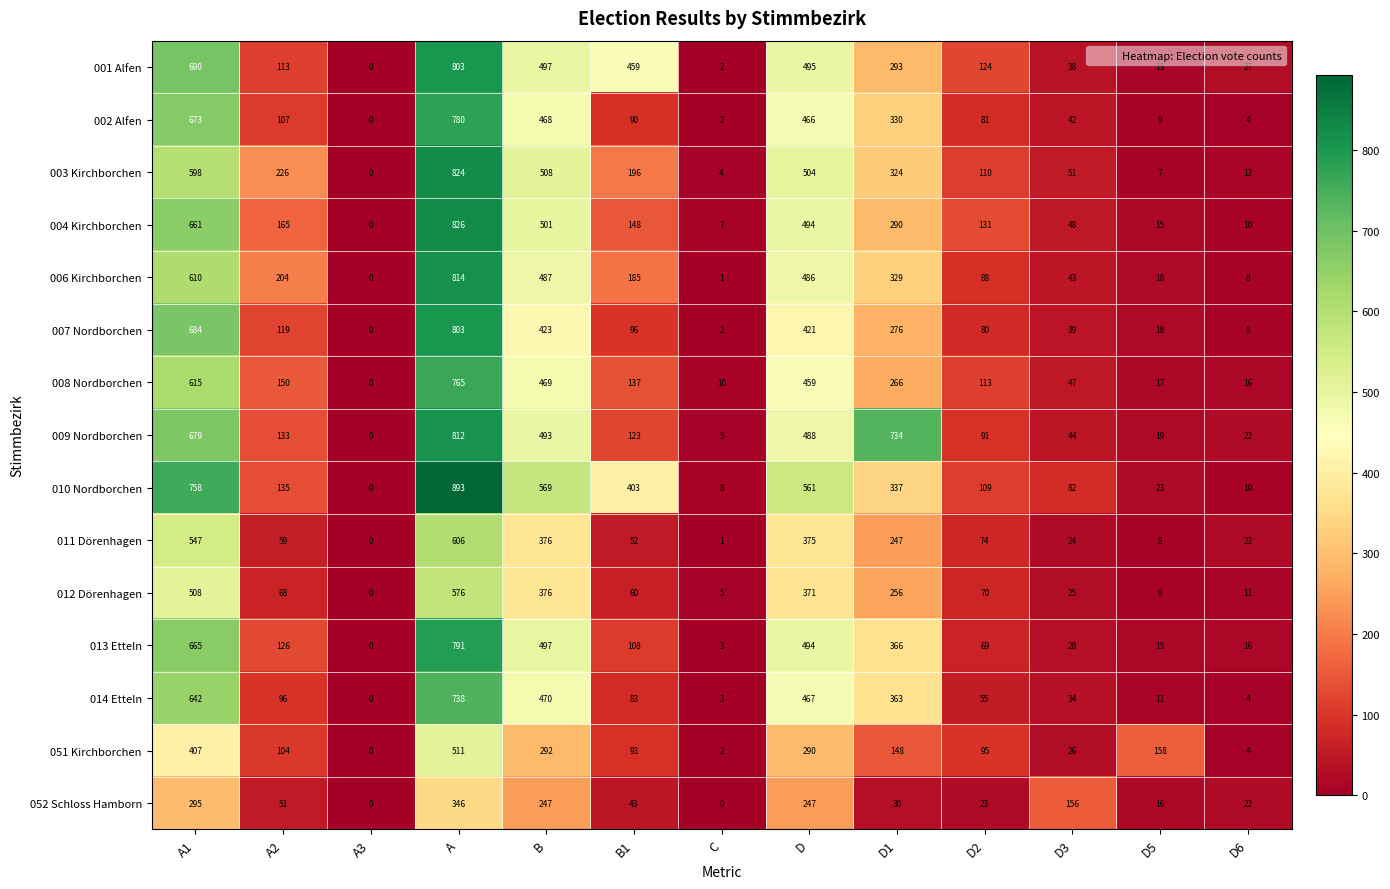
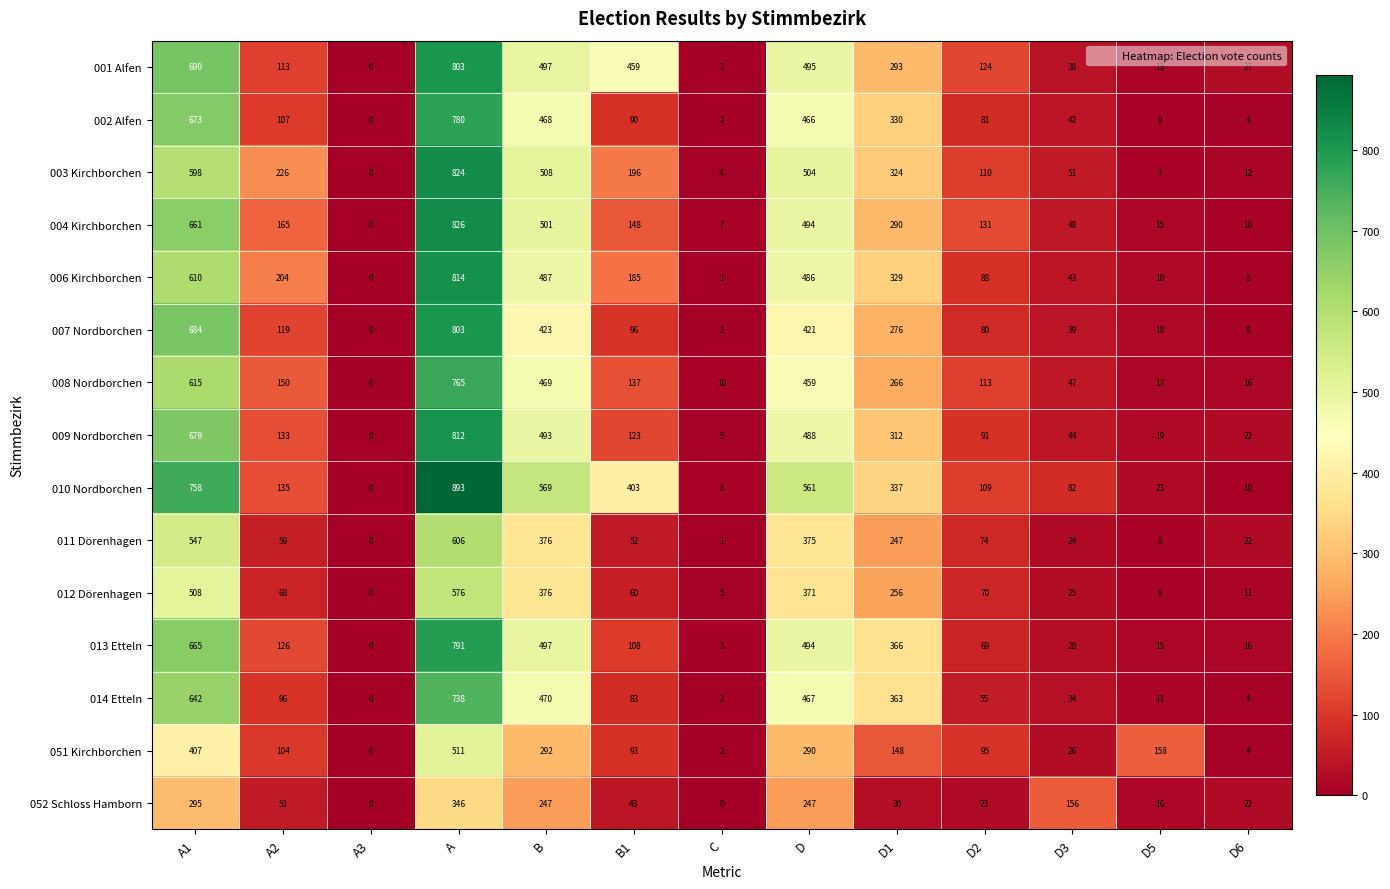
  {
    "001 Alfen": {
      "A1": 690,
      "A2": 113,
      "A3": 0,
      "A": 803,
      "B": 497,
      "B1": 459,
      "C": 2,
      "D": 495,
      "D1": 293,
      "D2": 124,
      "D3": 38
    },
    "002 Alfen": {
      "A1": 673,
      "A2": 107,
      "A3": 0,
      "A": 780,
      "B": 468,
      "B1": 90,
      "C": 2,
      "D": 466,
      "D1": 330,
      "D2": 81,
      "D3": 42,
      "D5": 9,
      "D6": 4
    },
    "003 Kirchborchen": {
      "A1": 598,
      "A2": 226,
      "A3": 0,
      "A": 824,
      "B": 508,
      "B1": 196,
      "C": 4,
      "D": 504,
      "D1": 324,
      "D2": 110,
      "D3": 51,
      "D5": 7,
      "D6": 12
    },
    "004 Kirchborchen": {
      "A1": 661,
      "A2": 165,
      "A3": 0,
      "A": 826,
      "B": 501,
      "B1": 148,
      "C": 7,
      "D": 494,
      "D1": 290,
      "D2": 131,
      "D3": 48,
      "D5": 15,
      "D6": 10
    },
    "006 Kirchborchen": {
      "A1": 610,
      "A2": 204,
      "A3": 0,
      "A": 814,
      "B": 487,
      "B1": 185,
      "C": 1,
      "D": 486,
      "D1": 329,
      "D2": 88,
      "D3": 43,
      "D5": 18,
      "D6": 8
    },
    "007 Nordborchen": {
      "A1": 684,
      "A2": 119,
      "A3": 0,
      "A": 803,
      "B": 423,
      "B1": 96,
      "C": 2,
      "D": 421,
      "D1": 276,
      "D2": 80,
      "D3": 39,
      "D5": 18,
      "D6": 8
    },
    "008 Nordborchen": {
      "A1": 615,
      "A2": 150,
      "A3": 0,
      "A": 765,
      "B": 469,
      "B1": 137,
      "C": 10,
      "D": 459,
      "D1": 266,
      "D2": 113,
      "D3": 47,
      "D5": 17,
      "D6": 16
    },
    "009 Nordborchen": {
      "A1": 679,
      "A2": 133,
      "A3": 0,
      "A": 812,
      "B": 493,
      "B1": 123,
      "C": 5,
      "D": 488,
-     "D1": 734,
+     "D1": 312,
      "D2": 91,
      "D3": 44,
      "D5": 19,
      "D6": 22
    },
    "010 Nordborchen": {
      "A1": 758,
      "A2": 135,
      "A3": 0,
      "A": 893,
      "B": 569,
      "B1": 403,
      "C": 8,
      "D": 561,
      "D1": 337,
      "D2": 109,
      "D3": 82,
      "D5": 23,
      "D6": 10
    },
    "011 Dörenhagen": {
      "A1": 547,
      "A2": 59,
      "A3": 0,
      "A": 606,
      "B": 376,
      "B1": 52,
      "C": 1,
      "D": 375,
      "D1": 247,
      "D2": 74,
      "D3": 24,
      "D5": 8,
      "D6": 22
    },
    "012 Dörenhagen": {
      "A1": 508,
      "A2": 68,
      "A3": 0,
      "A": 576,
      "B": 376,
      "B1": 60,
      "C": 5,
      "D": 371,
      "D1": 256,
      "D2": 70,
      "D3": 25,
      "D5": 9,
      "D6": 11
    },
    "013 Etteln": {
      "A1": 665,
      "A2": 126,
      "A3": 0,
      "A": 791,
      "B": 497,
      "B1": 108,
      "C": 3,
      "D": 494,
      "D1": 366,
      "D2": 69,
      "D3": 28,
      "D5": 15,
      "D6": 16
    },
    "014 Etteln": {
      "A1": 642,
      "A2": 96,
      "A3": 0,
      "A": 738,
      "B": 470,
      "B1": 83,
      "C": 3,
      "D": 467,
      "D1": 363,
      "D2": 55,
      "D3": 34,
      "D5": 11,
      "D6": 4
    },
    "051 Kirchborchen": {
      "A1": 407,
      "A2": 104,
      "A3": 0,
      "A": 511,
      "B": 292,
      "B1": 93,
      "C": 2,
      "D": 290,
      "D1": 148,
      "D2": 95,
      "D3": 26,
      "D5": 158,
      "D6": 4
    },
    "052 Schloss Hamborn": {
      "A1": 295,
      "A2": 51,
      "A3": 0,
      "A": 346,
      "B": 247,
      "B1": 43,
      "C": 0,
      "D": 247,
      "D1": 30,
      "D2": 23,
      "D3": 156,
      "D5": 16,
      "D6": 22
    }
  }
